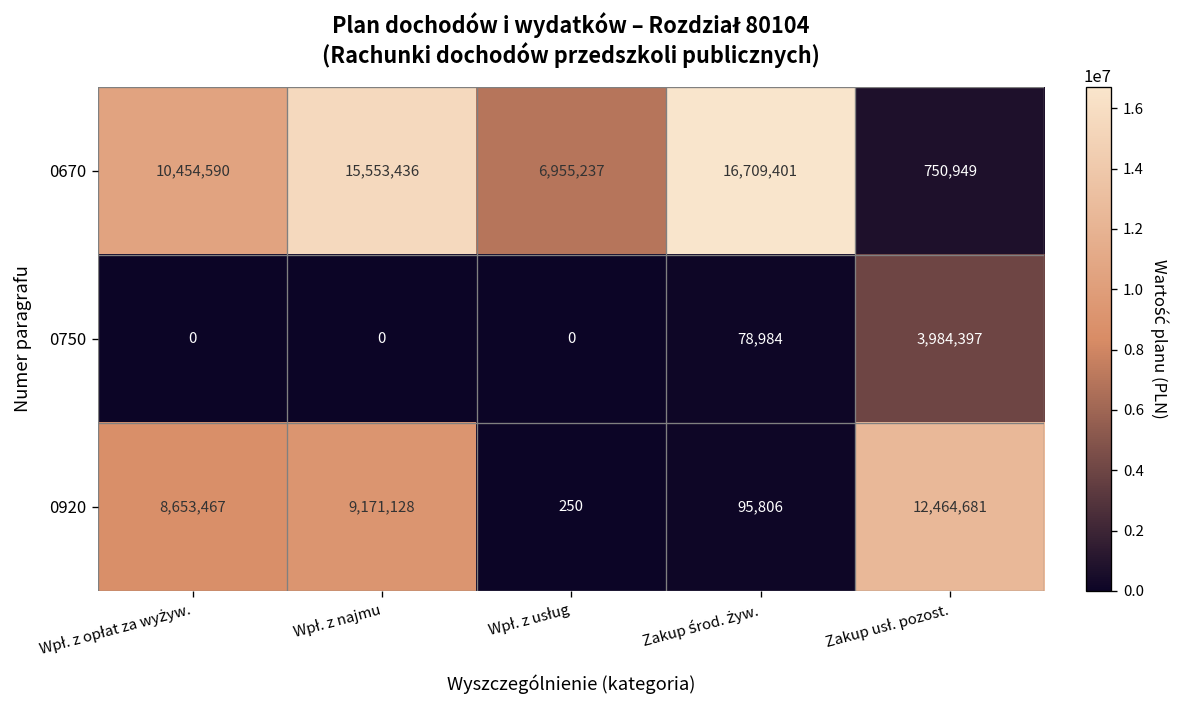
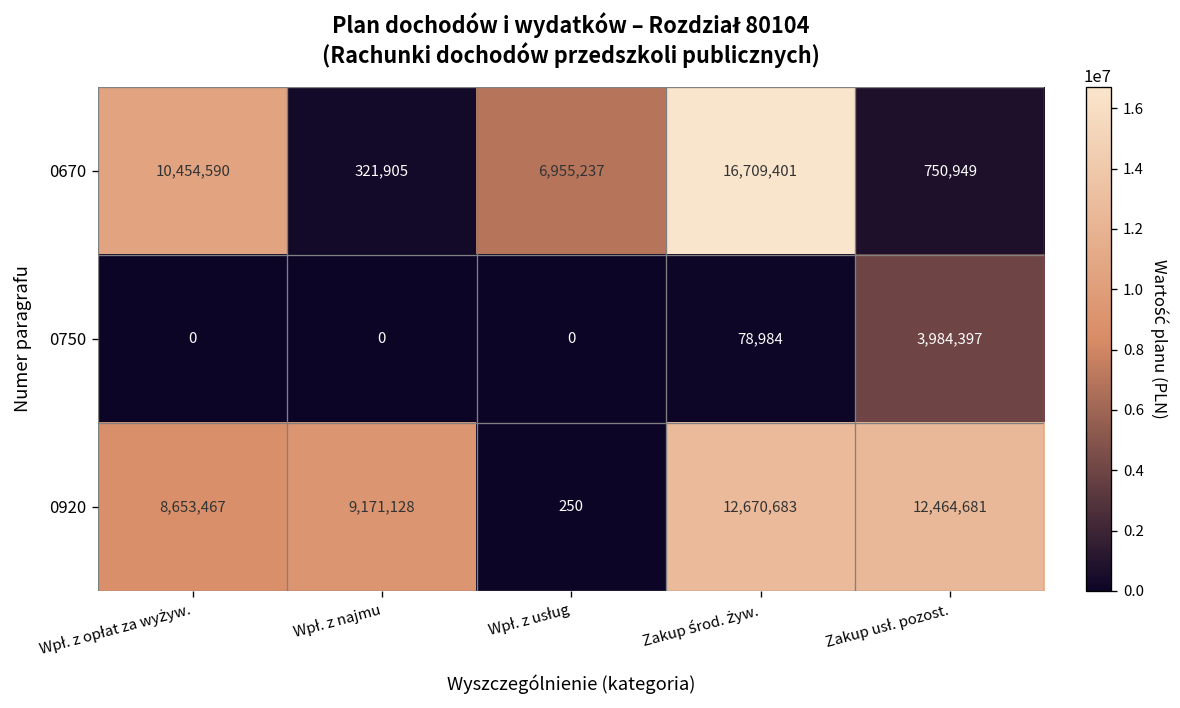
  {
    "0670": {
      "Wpł. z opłat za wyżyw.": "10,454,590",
-     "Wpł. z najmu": "15,553,436",
+     "Wpł. z najmu": "321,905",
      "Wpł. z usług": "6,955,237",
      "Zakup środ. żyw.": "16,709,401",
      "Zakup usł. pozost.": "750,949"
    },
    "0750": {
      "Wpł. z opłat za wyżyw.": "0",
      "Wpł. z najmu": "0",
      "Wpł. z usług": "0",
      "Zakup środ. żyw.": "78,984",
      "Zakup usł. pozost.": "3,984,397"
    },
    "0920": {
      "Wpł. z opłat za wyżyw.": "8,653,467",
      "Wpł. z najmu": "9,171,128",
      "Wpł. z usług": "250",
-     "Zakup środ. żyw.": "95,806",
+     "Zakup środ. żyw.": "12,670,683",
      "Zakup usł. pozost.": "12,464,681"
    }
  }
